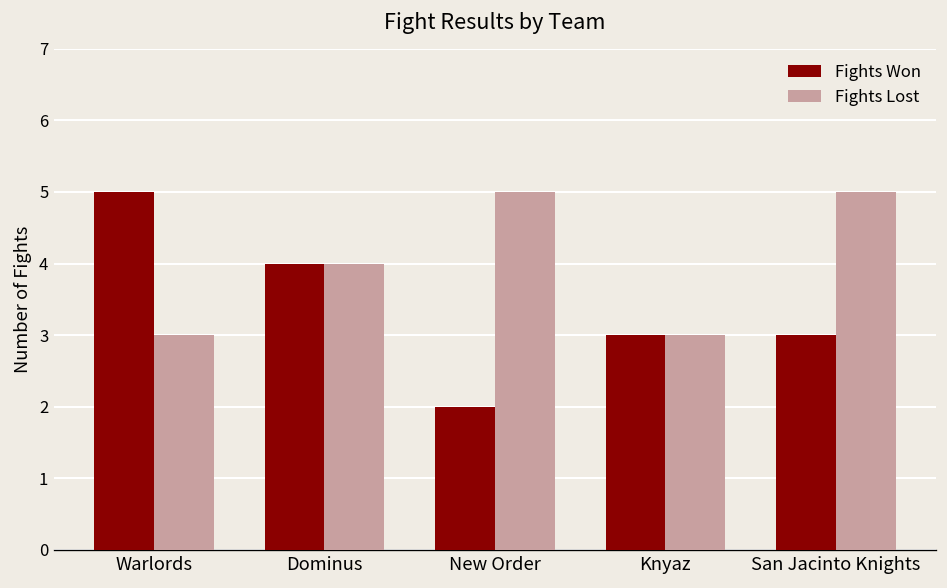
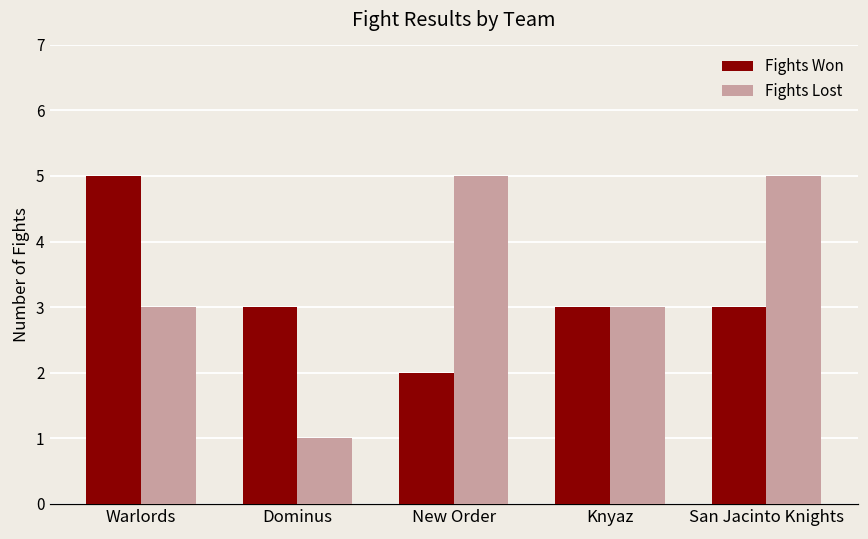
  {
    "Fights Won": {
      "Warlords": 5,
-     "Dominus": 4,
+     "Dominus": 3,
      "New Order": 2,
      "Knyaz": 3,
      "San Jacinto Knights": 3
    },
    "Fights Lost": {
      "Warlords": 3,
-     "Dominus": 4,
+     "Dominus": 1,
      "New Order": 5,
      "Knyaz": 3,
      "San Jacinto Knights": 5
    }
  }
